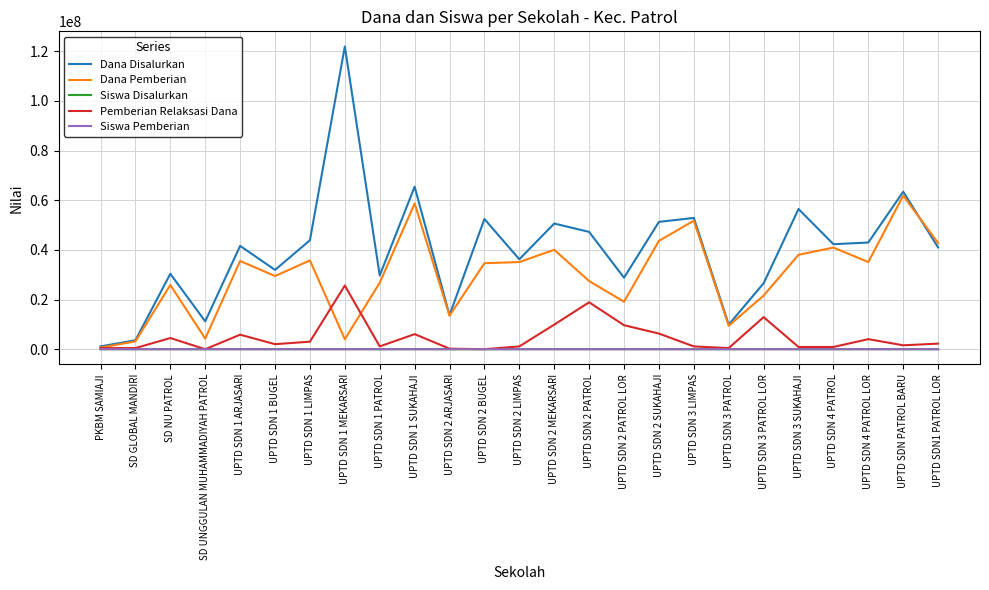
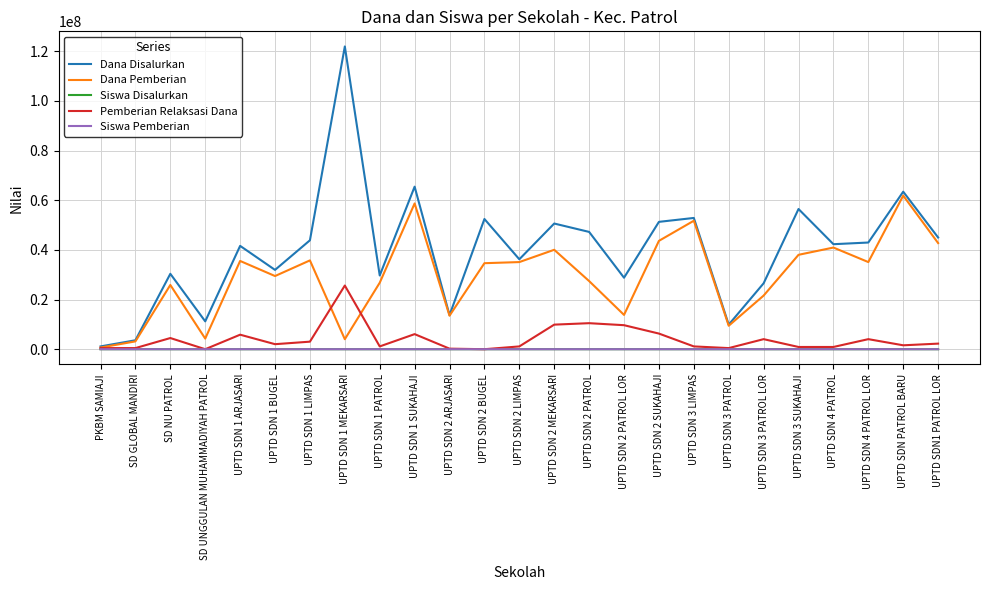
  {
    "Dana Disalurkan": {
      "SD NU PATROL": 30000000,
      "SD UNGGULAN MUHAMMADIYAH PATROL": 11000000,
      "UPTD SDN 1 ARJASARI": 42000000,
      "UPTD SDN 1 BUGEL": 32000000,
      "UPTD SDN 1 LIMPAS": 44000000,
      "UPTD SDN 1 MEKARSARI": 122000000,
      "UPTD SDN 1 PATROL": 30000000,
      "UPTD SDN 1 SUKAHAJI": 65000000,
      "UPTD SDN 2 BUGEL": 52000000,
      "UPTD SDN 2 LIMPAS": 36000000,
      "UPTD SDN 2 MEKARSARI": 51000000,
      "UPTD SDN 2 PATROL": 47000000,
      "UPTD SDN 2 PATROL LOR": 29000000,
      "UPTD SDN 2 SUKAHAJI": 51000000,
      "UPTD SDN 3 LIMPAS": 53000000,
      "UPTD SDN 3 PATROL LOR": 27000000,
      "UPTD SDN 3 SUKAHAJI": 56000000,
      "UPTD SDN 4 PATROL": 42000000,
      "UPTD SDN 4 PATROL LOR": 43000000,
      "UPTD SDN PATROL BARU": 63000000,
-     "UPTD SDN1 PATROL LOR": 41000000
+     "UPTD SDN1 PATROL LOR": 45000000
    },
    "Dana Pemberian": {
      "SD NU PATROL": 26000000,
      "SD UNGGULAN MUHAMMADIYAH PATROL": 4000000,
      "UPTD SDN 1 ARJASARI": 36000000,
      "UPTD SDN 1 BUGEL": 29000000,
      "UPTD SDN 1 LIMPAS": 36000000,
      "UPTD SDN 1 MEKARSARI": 4000000,
      "UPTD SDN 1 PATROL": 27000000,
      "UPTD SDN 1 SUKAHAJI": 59000000,
      "UPTD SDN 2 BUGEL": 35000000,
      "UPTD SDN 2 LIMPAS": 35000000,
      "UPTD SDN 2 MEKARSARI": 40000000,
      "UPTD SDN 2 PATROL": 27000000,
-     "UPTD SDN 2 PATROL LOR": 19000000,
+     "UPTD SDN 2 PATROL LOR": 14000000,
      "UPTD SDN 2 SUKAHAJI": 44000000,
      "UPTD SDN 3 LIMPAS": 52000000,
      "UPTD SDN 3 PATROL LOR": 22000000,
      "UPTD SDN 3 SUKAHAJI": 38000000,
      "UPTD SDN 4 PATROL": 41000000,
      "UPTD SDN 4 PATROL LOR": 35000000,
      "UPTD SDN PATROL BARU": 62000000,
      "UPTD SDN1 PATROL LOR": 43000000
    },
    "Siswa Pemberian": {
      "SD NU PATROL": 0,
      "UPTD SDN 1 ARJASARI": 0,
      "UPTD SDN 1 BUGEL": 0,
      "UPTD SDN 1 LIMPAS": 0,
      "UPTD SDN 1 MEKARSARI": 0,
      "UPTD SDN 1 PATROL": 0,
      "UPTD SDN 1 SUKAHAJI": 0,
      "UPTD SDN 2 LIMPAS": 0,
      "UPTD SDN 2 MEKARSARI": 0,
      "UPTD SDN 2 PATROL": 0,
      "UPTD SDN 2 PATROL LOR": 0,
      "UPTD SDN 2 SUKAHAJI": 0,
      "UPTD SDN 3 LIMPAS": 0,
      "UPTD SDN 3 PATROL LOR": 0,
      "UPTD SDN 4 PATROL LOR": 0,
      "UPTD SDN PATROL BARU": 0,
      "UPTD SDN1 PATROL LOR": 0
    },
    "Pemberian Relaksasi Dana": {
      "SD NU PATROL": 5000000,
      "UPTD SDN 1 ARJASARI": 6000000,
      "UPTD SDN 1 BUGEL": 2000000,
      "UPTD SDN 1 LIMPAS": 3000000,
      "UPTD SDN 1 MEKARSARI": 26000000,
      "UPTD SDN 1 PATROL": 1000000,
      "UPTD SDN 1 SUKAHAJI": 6000000,
      "UPTD SDN 2 LIMPAS": 1000000,
      "UPTD SDN 2 MEKARSARI": 10000000,
-     "UPTD SDN 2 PATROL": 19000000,
+     "UPTD SDN 2 PATROL": 10000000,
      "UPTD SDN 2 PATROL LOR": 10000000,
      "UPTD SDN 2 SUKAHAJI": 6000000,
      "UPTD SDN 3 LIMPAS": 1000000,
-     "UPTD SDN 3 PATROL LOR": 13000000,
+     "UPTD SDN 3 PATROL LOR": 4000000,
      "UPTD SDN 4 PATROL LOR": 4000000,
      "UPTD SDN PATROL BARU": 2000000,
      "UPTD SDN1 PATROL LOR": 2000000
    }
  }
